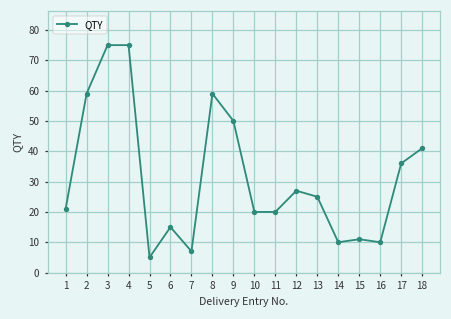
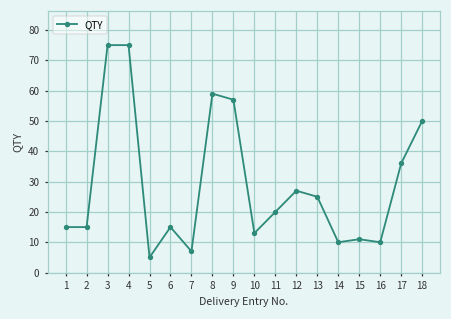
  {
-   "1": 21,
-   "2": 59,
+   "1": 15,
+   "2": 15,
    "3": 75,
    "4": 75,
    "5": 5,
    "6": 15,
    "7": 7,
    "8": 59,
-   "9": 50,
-   "10": 20,
+   "9": 57,
+   "10": 13,
    "11": 20,
    "12": 27,
    "13": 25,
    "14": 10,
    "15": 11,
    "16": 10,
    "17": 36,
-   "18": 41
+   "18": 50
  }
